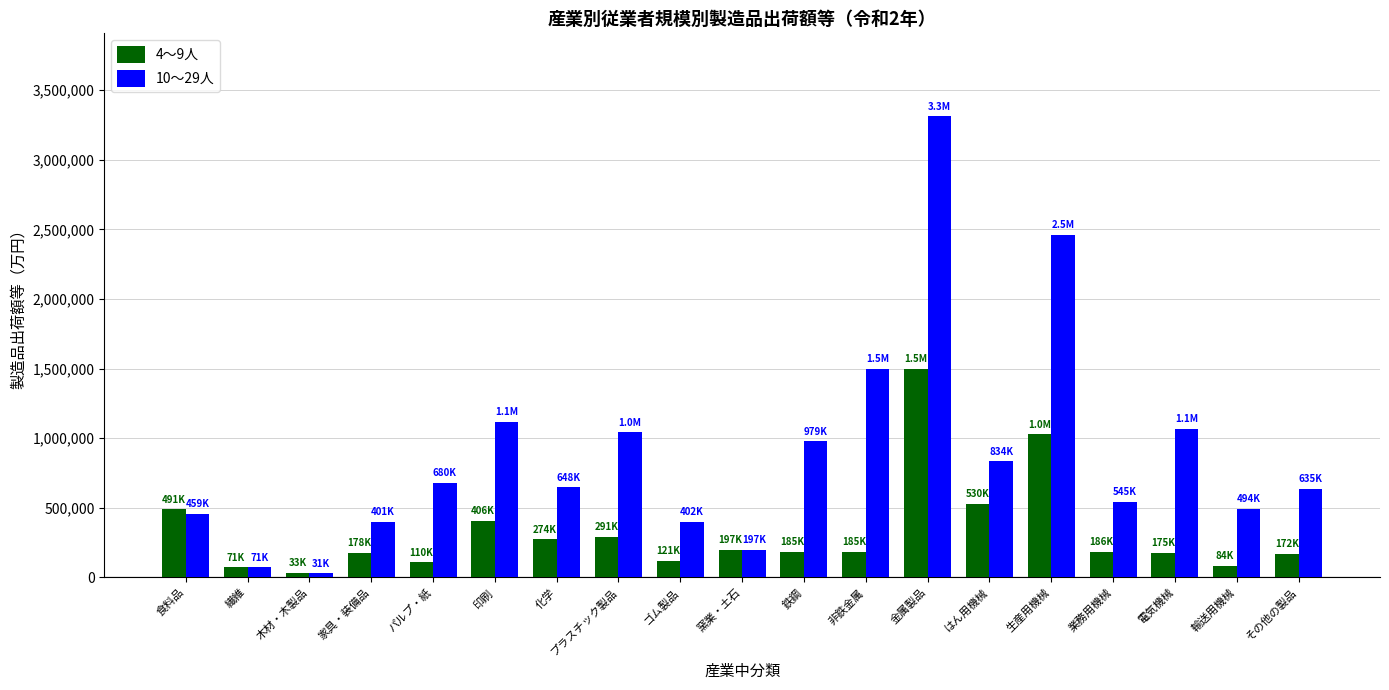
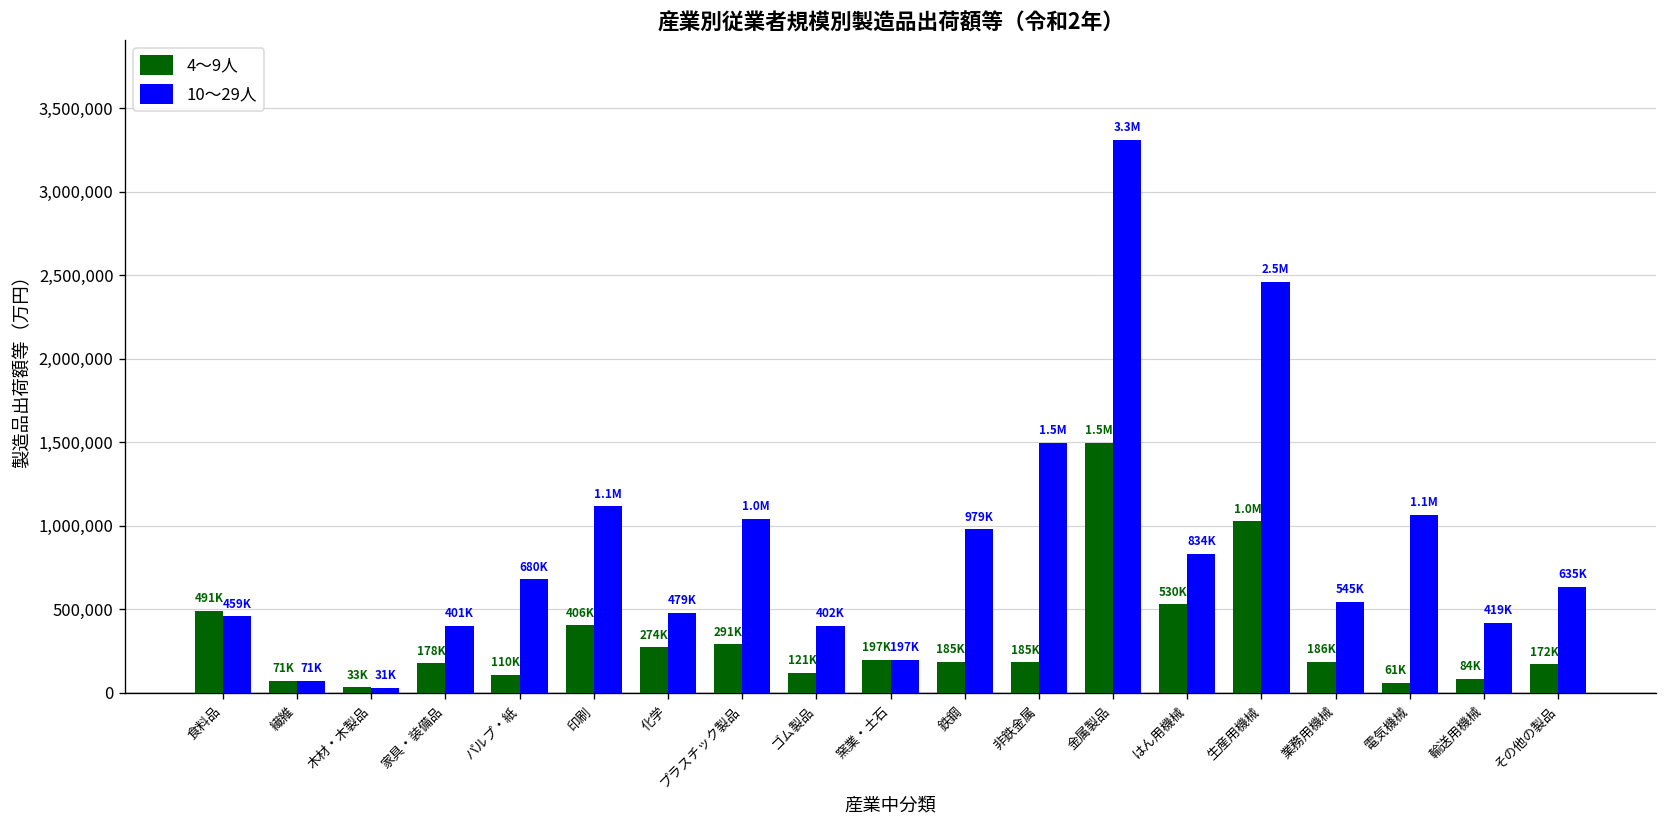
  {
    "4～9人": {
      "食料品": "491K",
      "繊維": "71K",
      "木材・木製品": "33K",
      "家具・装備品": "178K",
      "パルプ・紙": "110K",
      "印刷": "406K",
      "化学": "274K",
      "プラスチック製品": "291K",
      "ゴム製品": "121K",
      "窯業・土石": "197K",
      "鉄鋼": "185K",
      "非鉄金属": "185K",
      "金属製品": "1.5M",
      "はん用機械": "530K",
      "生産用機械": "1.0M",
      "業務用機械": "186K",
-     "電気機械": "175K",
+     "電気機械": "61K",
      "輸送用機械": "84K",
      "その他の製品": "172K"
    },
    "10～29人": {
      "食料品": "459K",
      "繊維": "71K",
      "木材・木製品": "31K",
      "家具・装備品": "401K",
      "パルプ・紙": "680K",
      "印刷": "1.1M",
-     "化学": "648K",
+     "化学": "479K",
      "プラスチック製品": "1.0M",
      "ゴム製品": "402K",
      "窯業・土石": "197K",
      "鉄鋼": "979K",
      "非鉄金属": "1.5M",
      "金属製品": "3.3M",
      "はん用機械": "834K",
      "生産用機械": "2.5M",
      "業務用機械": "545K",
      "電気機械": "1.1M",
-     "輸送用機械": "494K",
+     "輸送用機械": "419K",
      "その他の製品": "635K"
    }
  }
